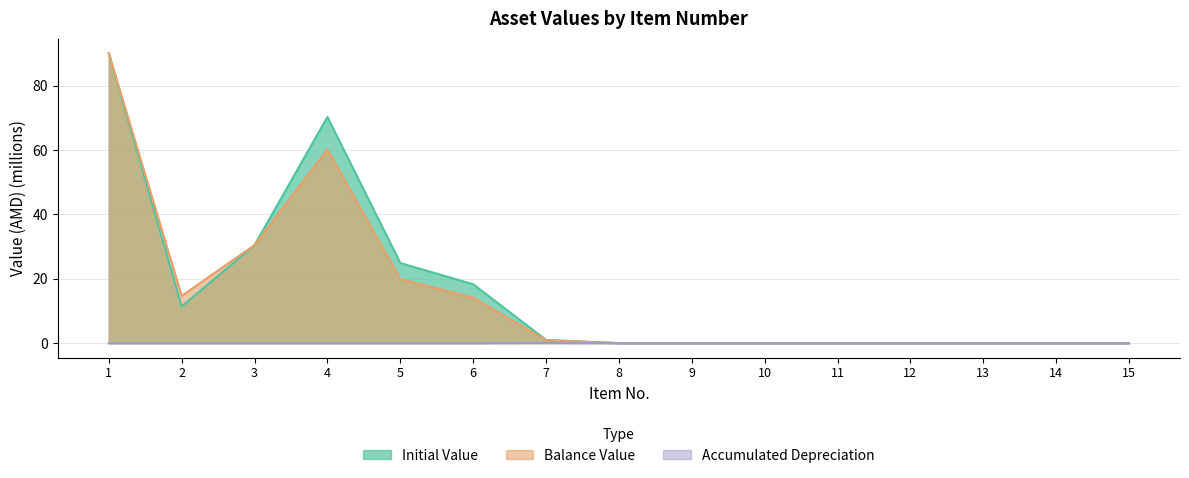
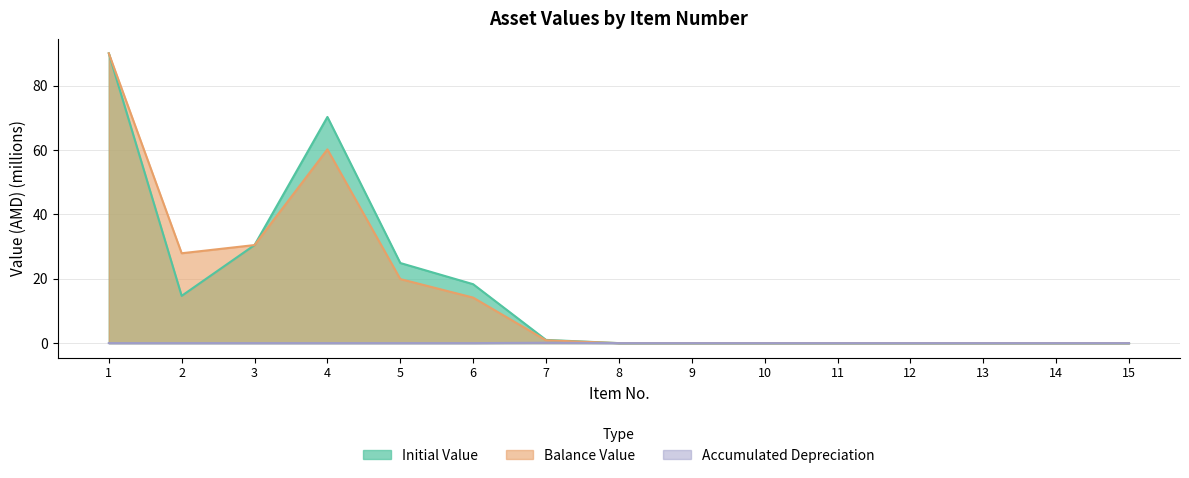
  {
    "Initial Value": {
-     "2": 11,
+     "2": 15,
      "4": 70,
      "5": 25,
      "6": 18
    },
    "Balance Value": {
-     "2": 15,
+     "2": 28,
      "4": 60,
      "5": 20,
      "6": 14
    },
    "Accumulated Depreciation": {
      "1": 0,
      "2": 0,
      "3": 0,
      "4": 0,
      "5": 0,
      "6": 0
    }
  }
